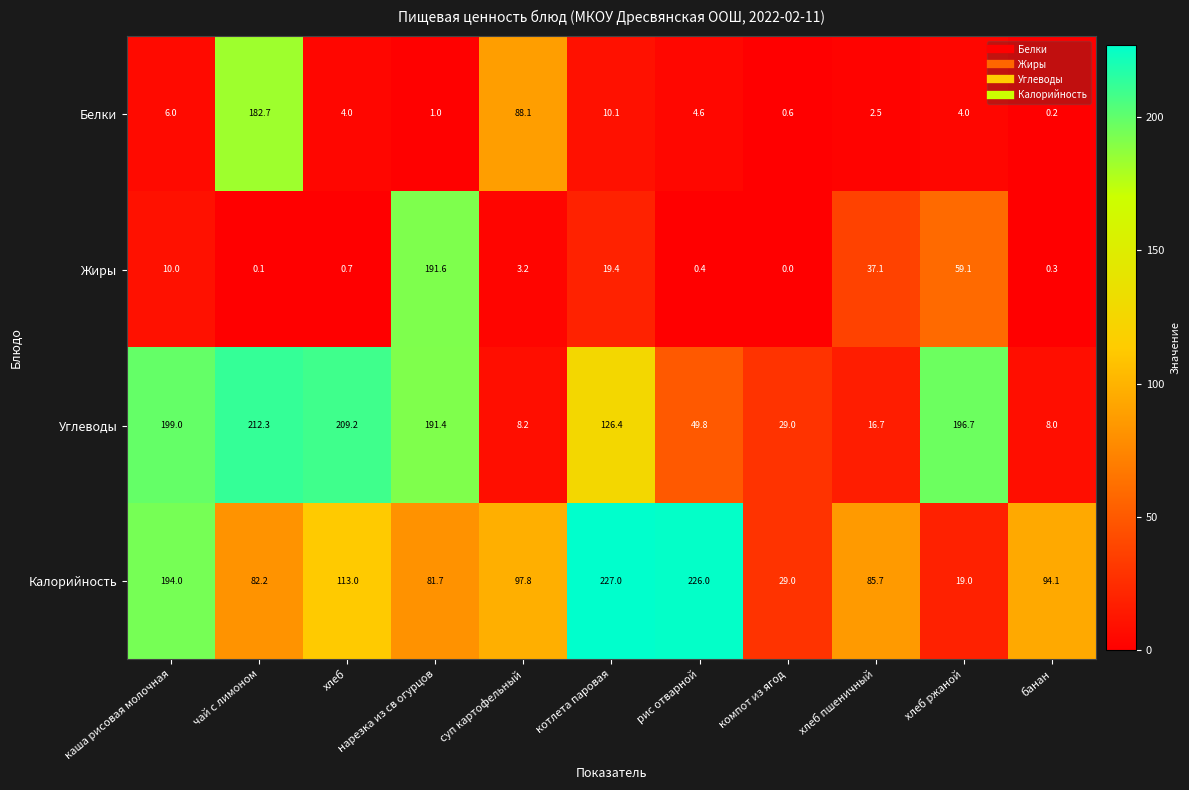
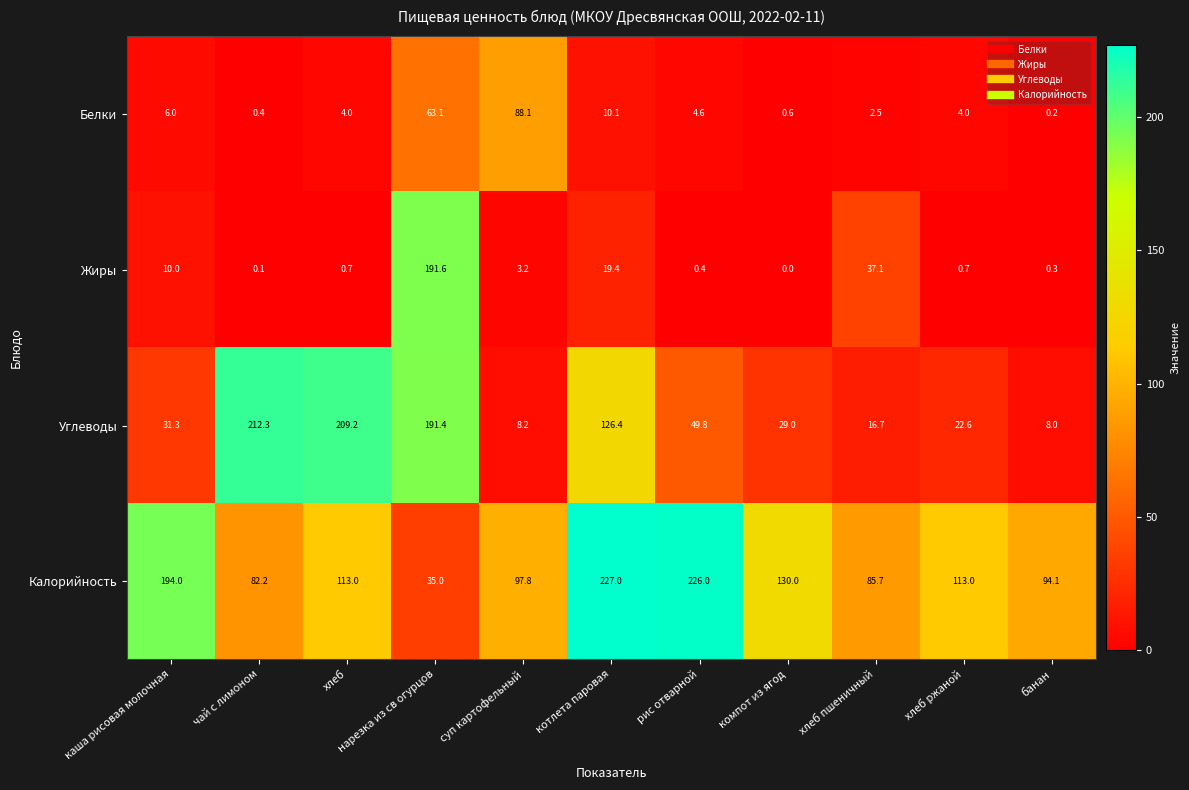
  {
    "Белки": {
      "каша рисовая молочная": 6.0,
-     "чай с лимоном": 182.7,
+     "чай с лимоном": 0.4,
      "хлеб": 4.0,
-     "нарезка из св огурцов": 1.0,
+     "нарезка из св огурцов": 63.1,
      "суп картофельный": 88.1,
      "котлета паровая": 10.1,
      "рис отварной": 4.6,
      "компот из ягод": 0.6,
      "хлеб пшеничный": 2.5,
      "хлеб ржаной": 4.0,
      "банан": 0.2
    },
    "Жиры": {
      "каша рисовая молочная": 10.0,
      "чай с лимоном": 0.1,
      "хлеб": 0.7,
      "нарезка из св огурцов": 191.6,
      "суп картофельный": 3.2,
      "котлета паровая": 19.4,
      "рис отварной": 0.4,
      "компот из ягод": 0.0,
      "хлеб пшеничный": 37.1,
-     "хлеб ржаной": 59.1,
+     "хлеб ржаной": 0.7,
      "банан": 0.3
    },
    "Углеводы": {
-     "каша рисовая молочная": 199.0,
+     "каша рисовая молочная": 31.3,
      "чай с лимоном": 212.3,
      "хлеб": 209.2,
      "нарезка из св огурцов": 191.4,
      "суп картофельный": 8.2,
      "котлета паровая": 126.4,
      "рис отварной": 49.8,
      "компот из ягод": 29.0,
      "хлеб пшеничный": 16.7,
-     "хлеб ржаной": 196.7,
+     "хлеб ржаной": 22.6,
      "банан": 8.0
    },
    "Калорийность": {
      "каша рисовая молочная": 194.0,
      "чай с лимоном": 82.2,
      "хлеб": 113.0,
-     "нарезка из св огурцов": 81.7,
+     "нарезка из св огурцов": 35.0,
      "суп картофельный": 97.8,
      "котлета паровая": 227.0,
      "рис отварной": 226.0,
-     "компот из ягод": 29.0,
+     "компот из ягод": 130.0,
      "хлеб пшеничный": 85.7,
-     "хлеб ржаной": 19.0,
+     "хлеб ржаной": 113.0,
      "банан": 94.1
    }
  }
